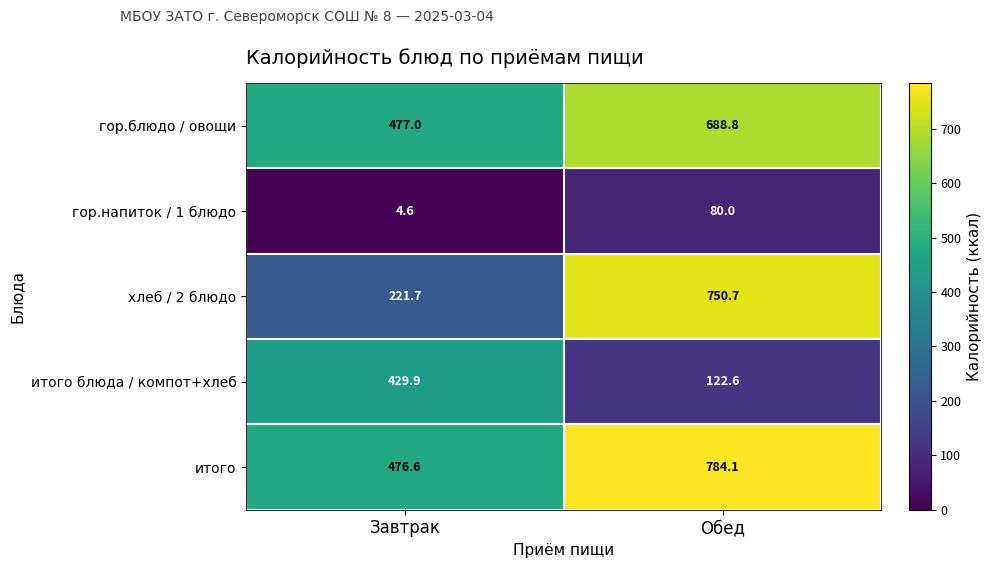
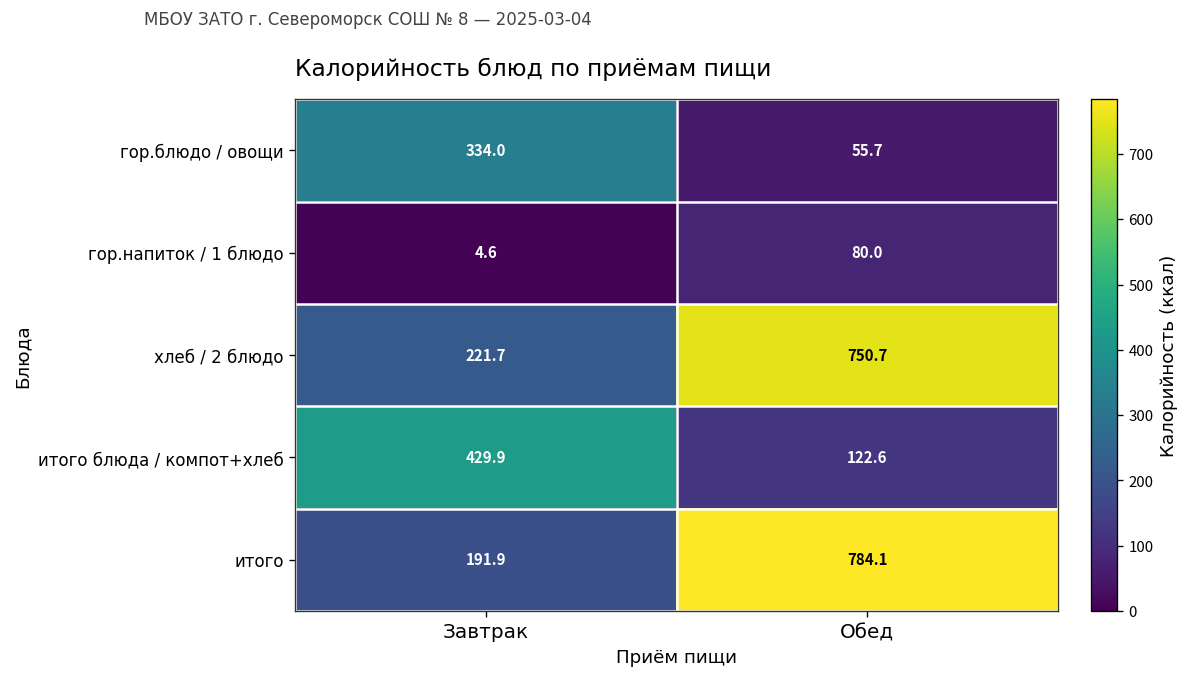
  {
    "гор.блюдо / овощи": {
-     "Завтрак": 477.0,
-     "Обед": 688.8
+     "Завтрак": 334.0,
+     "Обед": 55.7
    },
    "гор.напиток / 1 блюдо": {
      "Завтрак": 4.6,
      "Обед": 80.0
    },
    "хлеб / 2 блюдо": {
      "Завтрак": 221.7,
      "Обед": 750.7
    },
    "итого блюда / компот+хлеб": {
      "Завтрак": 429.9,
      "Обед": 122.6
    },
    "итого": {
-     "Завтрак": 476.6,
+     "Завтрак": 191.9,
      "Обед": 784.1
    }
  }
